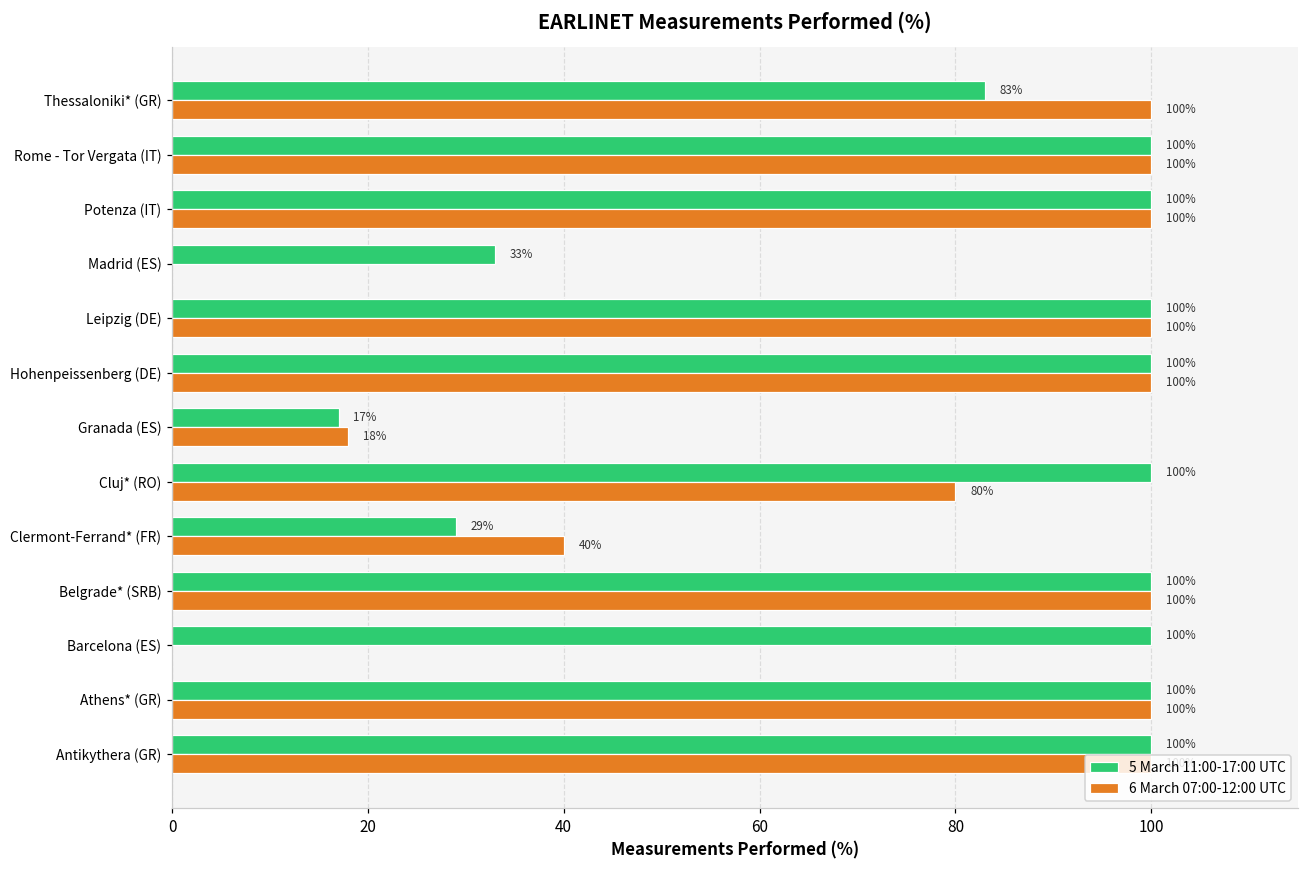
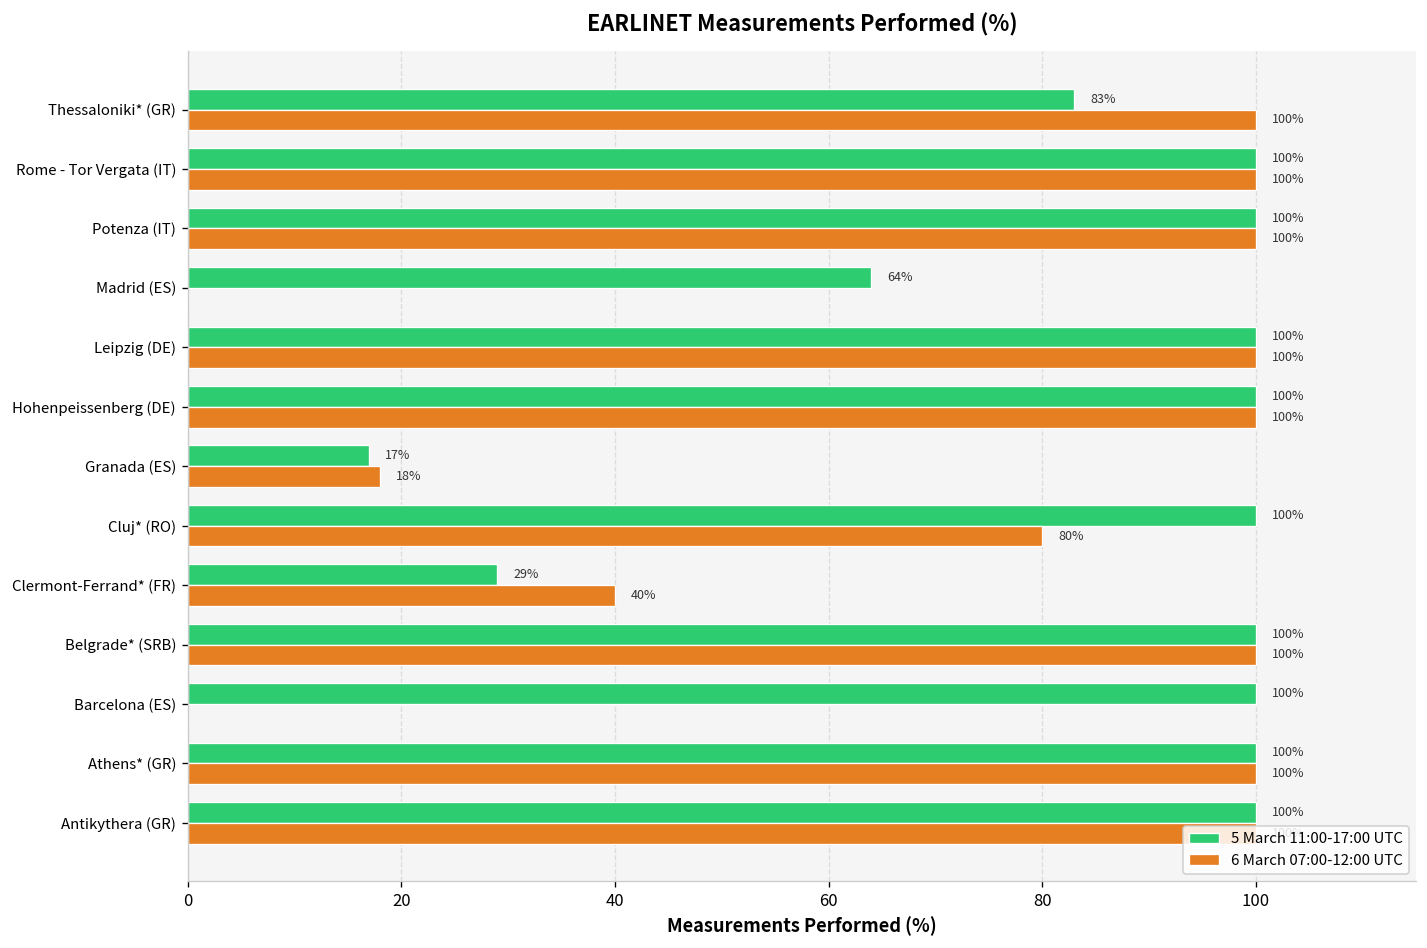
  {
    "5 March 11:00-17:00 UTC": {
      "Thessaloniki* (GR)": "83%",
      "Rome - Tor Vergata (IT)": "100%",
      "Potenza (IT)": "100%",
-     "Madrid (ES)": "33%",
+     "Madrid (ES)": "64%",
      "Leipzig (DE)": "100%",
      "Hohenpeissenberg (DE)": "100%",
      "Granada (ES)": "17%",
      "Cluj* (RO)": "100%",
      "Clermont-Ferrand* (FR)": "29%",
      "Belgrade* (SRB)": "100%",
      "Barcelona (ES)": "100%",
      "Athens* (GR)": "100%",
      "Antikythera (GR)": "100%"
    },
    "6 March 07:00-12:00 UTC": {
      "Thessaloniki* (GR)": "100%",
      "Rome - Tor Vergata (IT)": "100%",
      "Potenza (IT)": "100%",
      "Leipzig (DE)": "100%",
      "Hohenpeissenberg (DE)": "100%",
      "Granada (ES)": "18%",
      "Cluj* (RO)": "80%",
      "Clermont-Ferrand* (FR)": "40%",
      "Belgrade* (SRB)": "100%",
      "Athens* (GR)": "100%"
    }
  }
